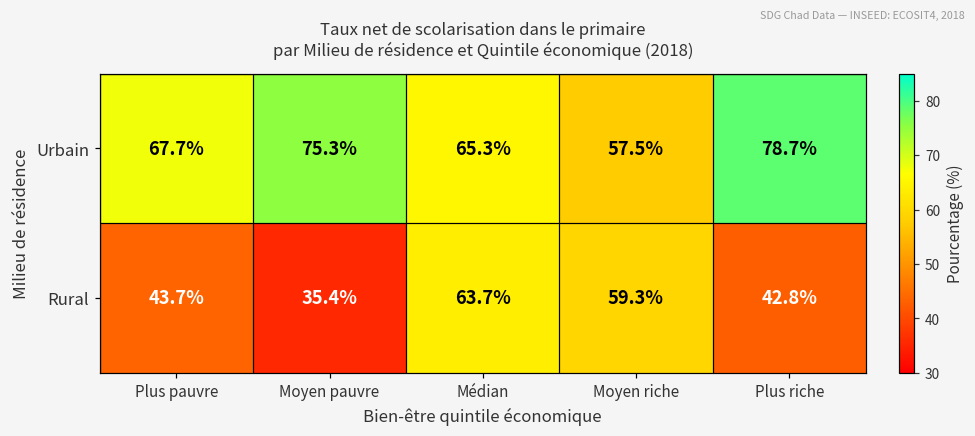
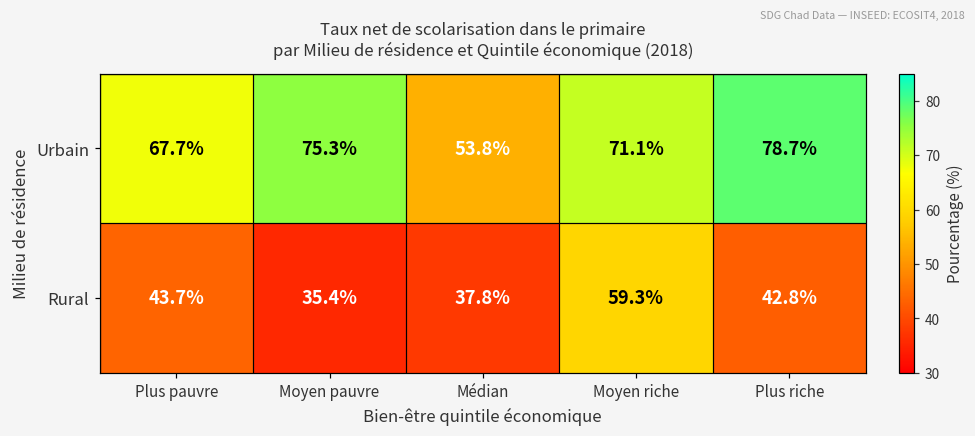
  {
    "Urbain": {
      "Plus pauvre": "67.7%",
      "Moyen pauvre": "75.3%",
-     "Médian": "65.3%",
-     "Moyen riche": "57.5%",
+     "Médian": "53.8%",
+     "Moyen riche": "71.1%",
      "Plus riche": "78.7%"
    },
    "Rural": {
      "Plus pauvre": "43.7%",
      "Moyen pauvre": "35.4%",
-     "Médian": "63.7%",
+     "Médian": "37.8%",
      "Moyen riche": "59.3%",
      "Plus riche": "42.8%"
    }
  }
